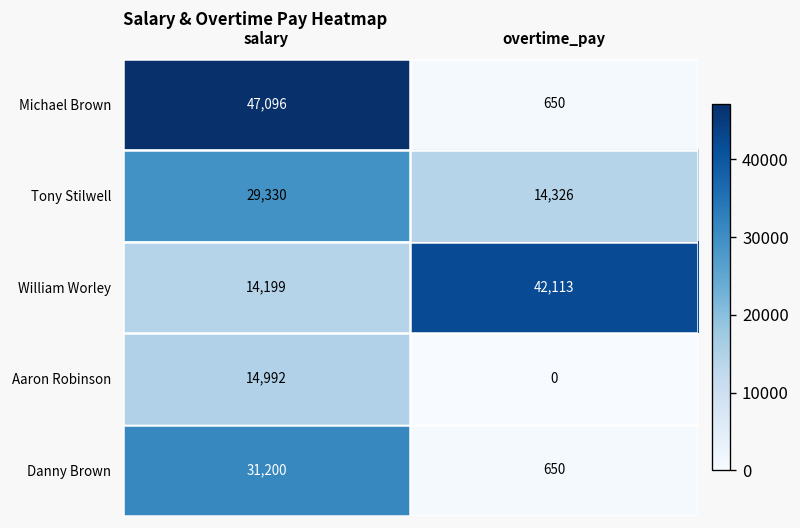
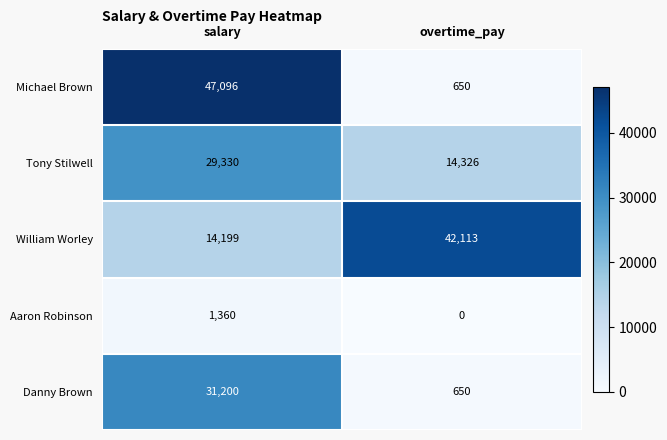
  {
    "Michael Brown": {
      "salary": "47,096",
      "overtime_pay": "650"
    },
    "Tony Stilwell": {
      "salary": "29,330",
      "overtime_pay": "14,326"
    },
    "William Worley": {
      "salary": "14,199",
      "overtime_pay": "42,113"
    },
    "Aaron Robinson": {
-     "salary": "14,992",
+     "salary": "1,360",
      "overtime_pay": "0"
    },
    "Danny Brown": {
      "salary": "31,200",
      "overtime_pay": "650"
    }
  }
